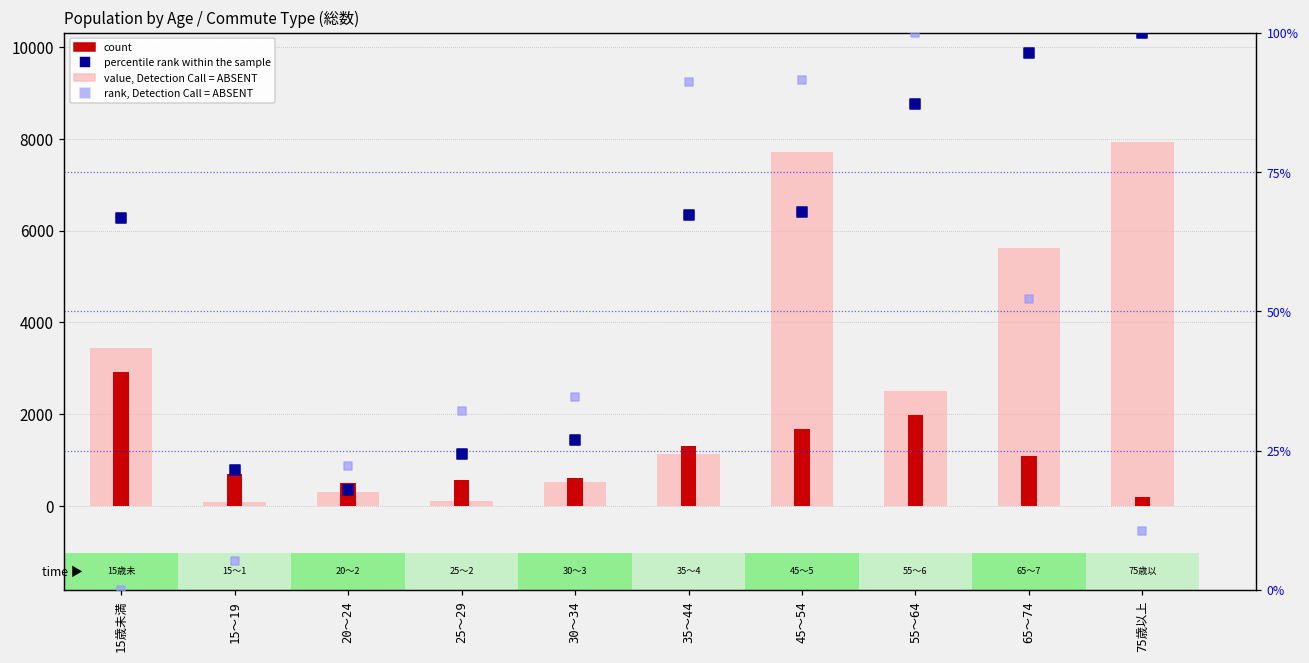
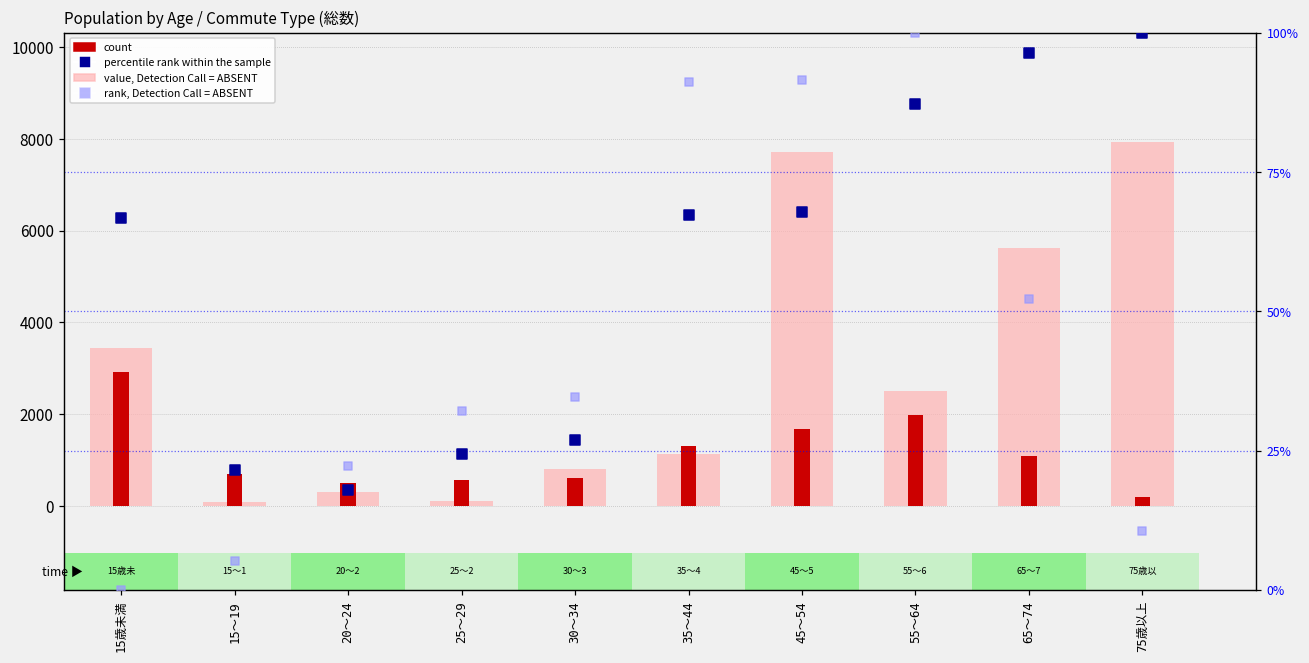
  {
    "value, Detection Call = ABSENT": {
      "15歳未満": 3400,
-     "30～34": 500,
+     "30～34": 800,
      "45～54": 7700,
      "55～64": 2500,
      "65～74": 5600,
      "75歳以上": 7900
    },
    "count": {
      "15～19": 700,
      "20～24": 500,
      "25～29": 600,
      "35～44": 1300
    }
  }
